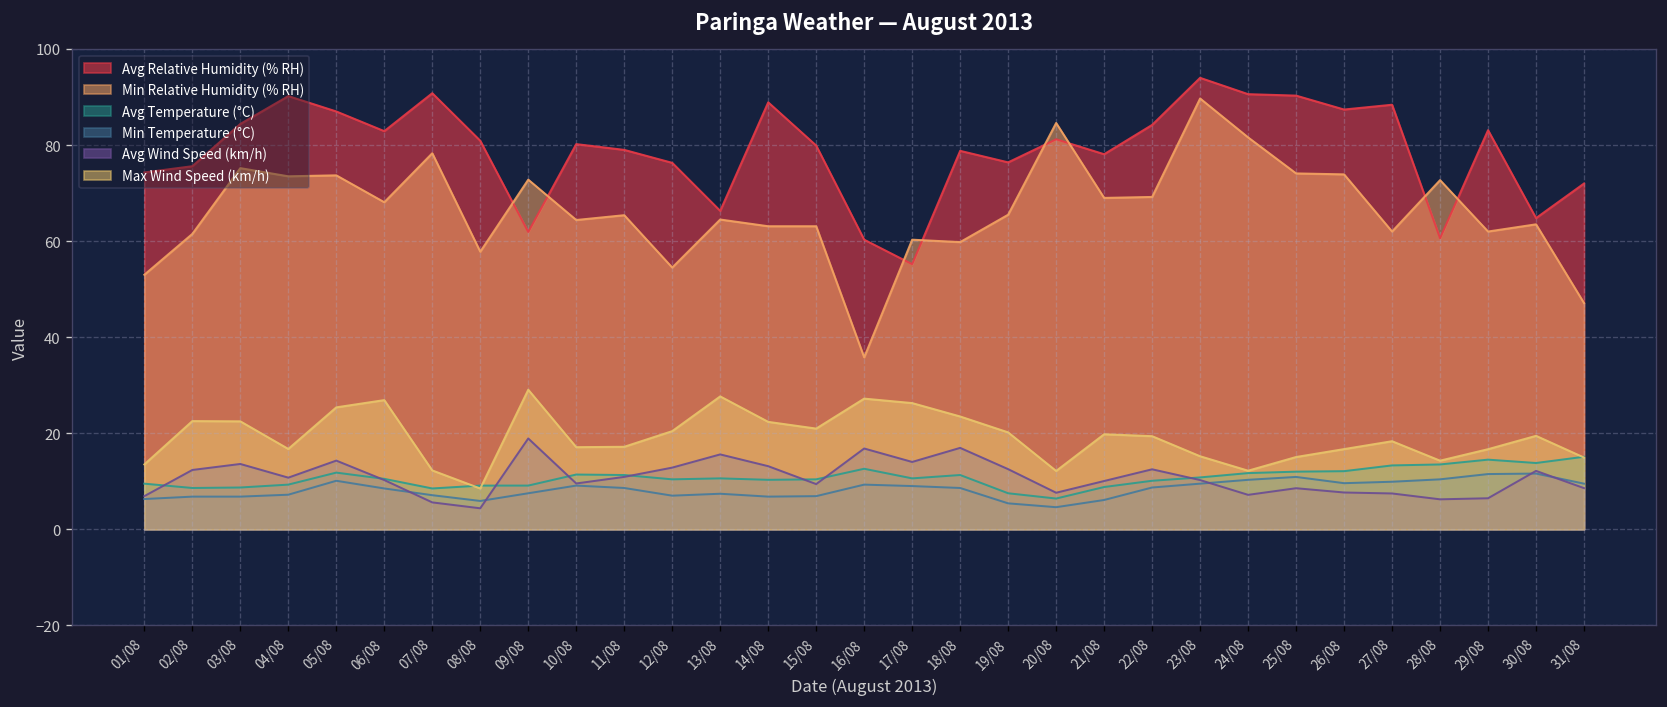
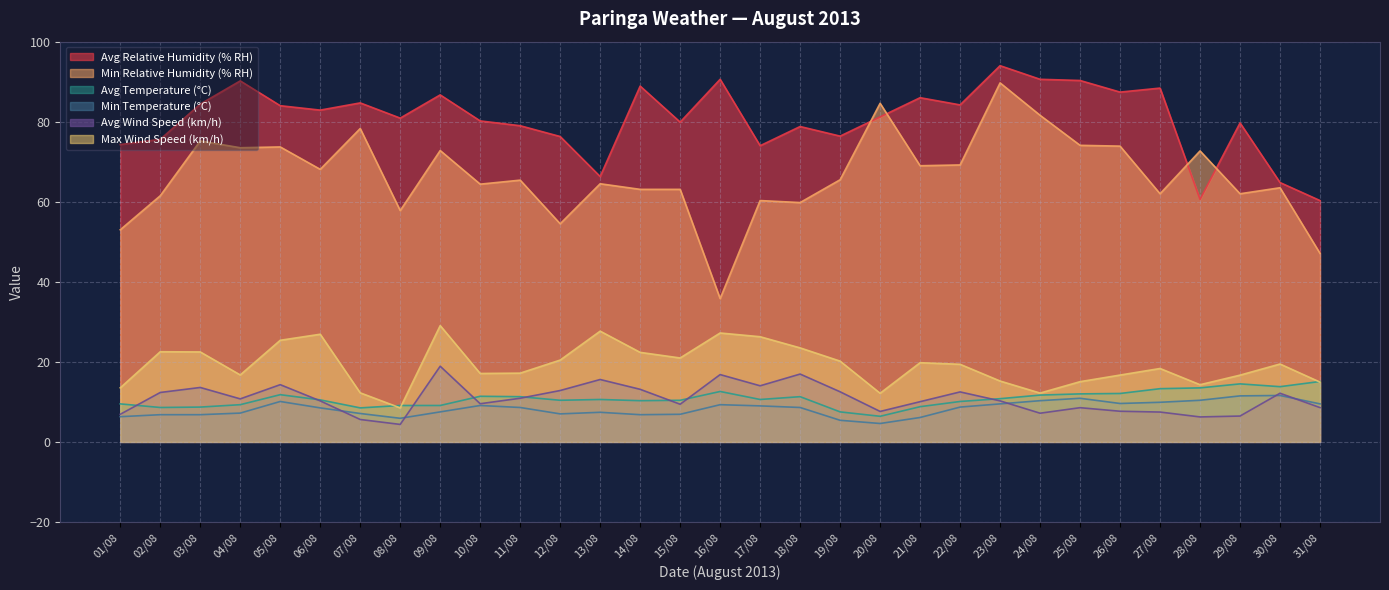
  {
    "Avg Relative Humidity (% RH)": {
-     "05/08": 87,
+     "05/08": 84,
      "06/08": 83,
-     "07/08": 91,
+     "07/08": 85,
      "08/08": 81,
-     "09/08": 62,
+     "09/08": 87,
      "10/08": 80,
      "11/08": 79,
      "12/08": 76,
      "13/08": 66,
      "14/08": 89,
      "15/08": 80,
-     "16/08": 60,
-     "17/08": 55,
+     "16/08": 91,
+     "17/08": 74,
      "18/08": 79,
      "19/08": 76,
      "20/08": 81,
-     "21/08": 78,
+     "21/08": 86,
      "22/08": 84,
      "23/08": 94,
      "24/08": 91,
      "25/08": 90,
      "26/08": 87,
      "27/08": 88,
      "28/08": 61,
-     "29/08": 83,
+     "29/08": 80,
      "30/08": 65,
-     "31/08": 72
+     "31/08": 60
    }
  }
